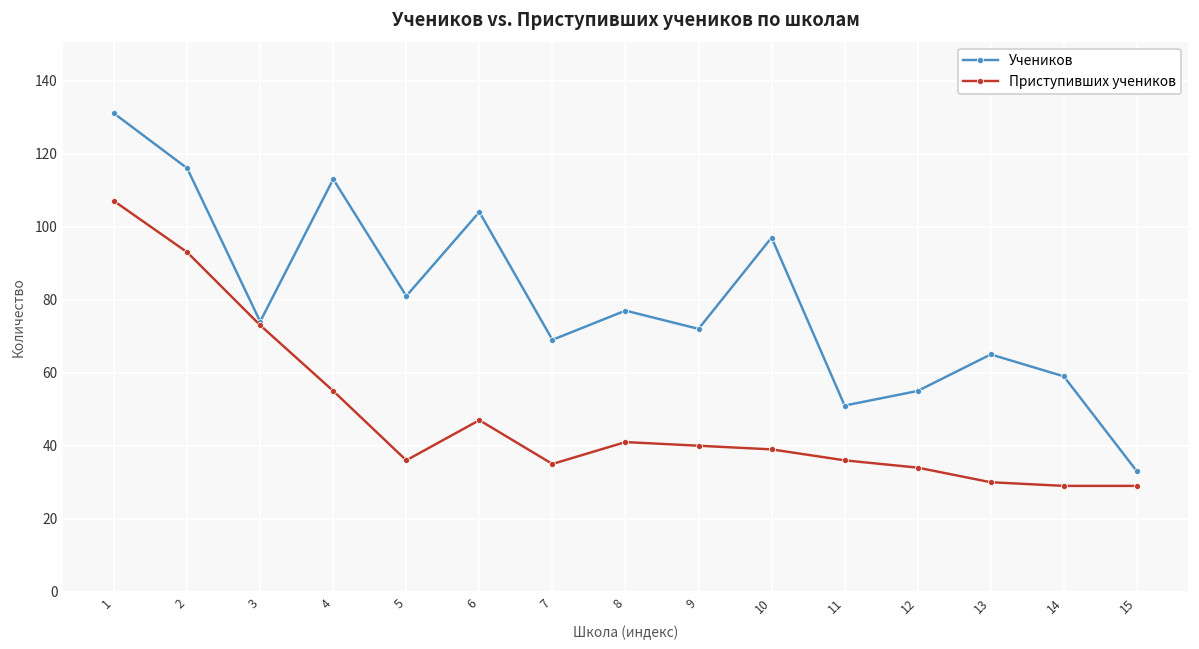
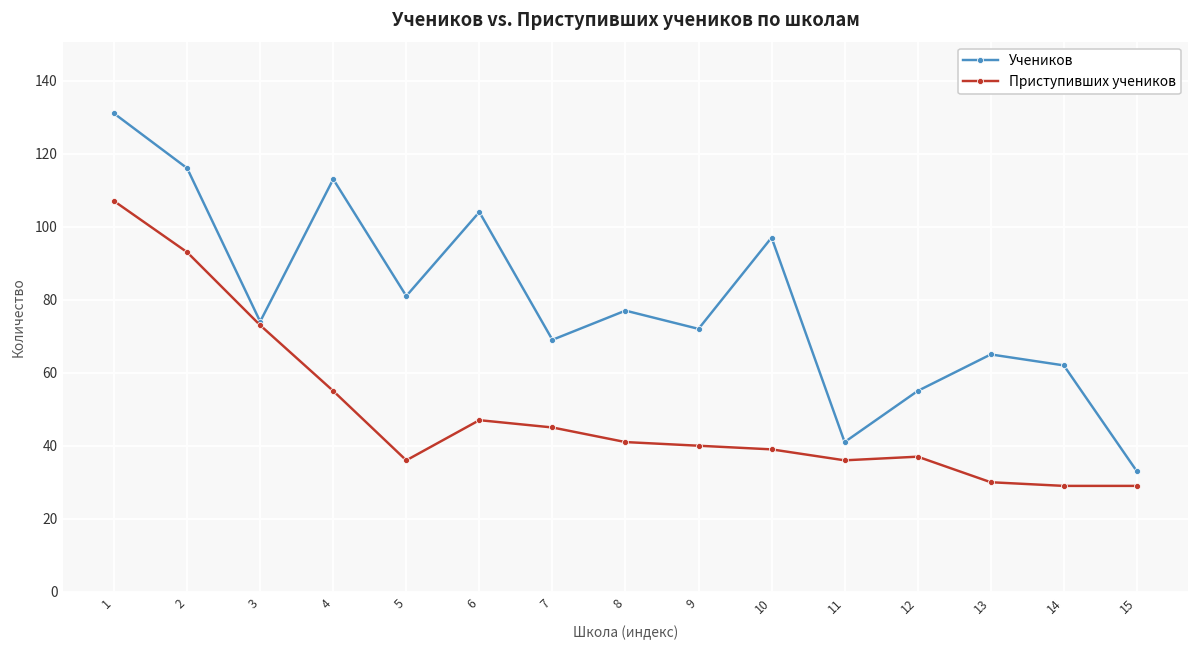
  {
    "Учеников": {
      "1": 131,
      "2": 116,
      "3": 74,
      "4": 113,
      "5": 81,
      "6": 104,
      "7": 69,
      "8": 77,
      "9": 72,
      "10": 97,
-     "11": 51,
+     "11": 41,
      "12": 55,
      "13": 65,
-     "14": 59,
+     "14": 62,
      "15": 33
    },
    "Приступивших учеников": {
      "1": 107,
      "2": 93,
      "3": 73,
      "4": 55,
      "5": 36,
      "6": 47,
-     "7": 35,
+     "7": 45,
      "8": 41,
      "9": 40,
      "10": 39,
      "11": 36,
-     "12": 34,
+     "12": 37,
      "13": 30,
      "14": 29,
      "15": 29
    }
  }
